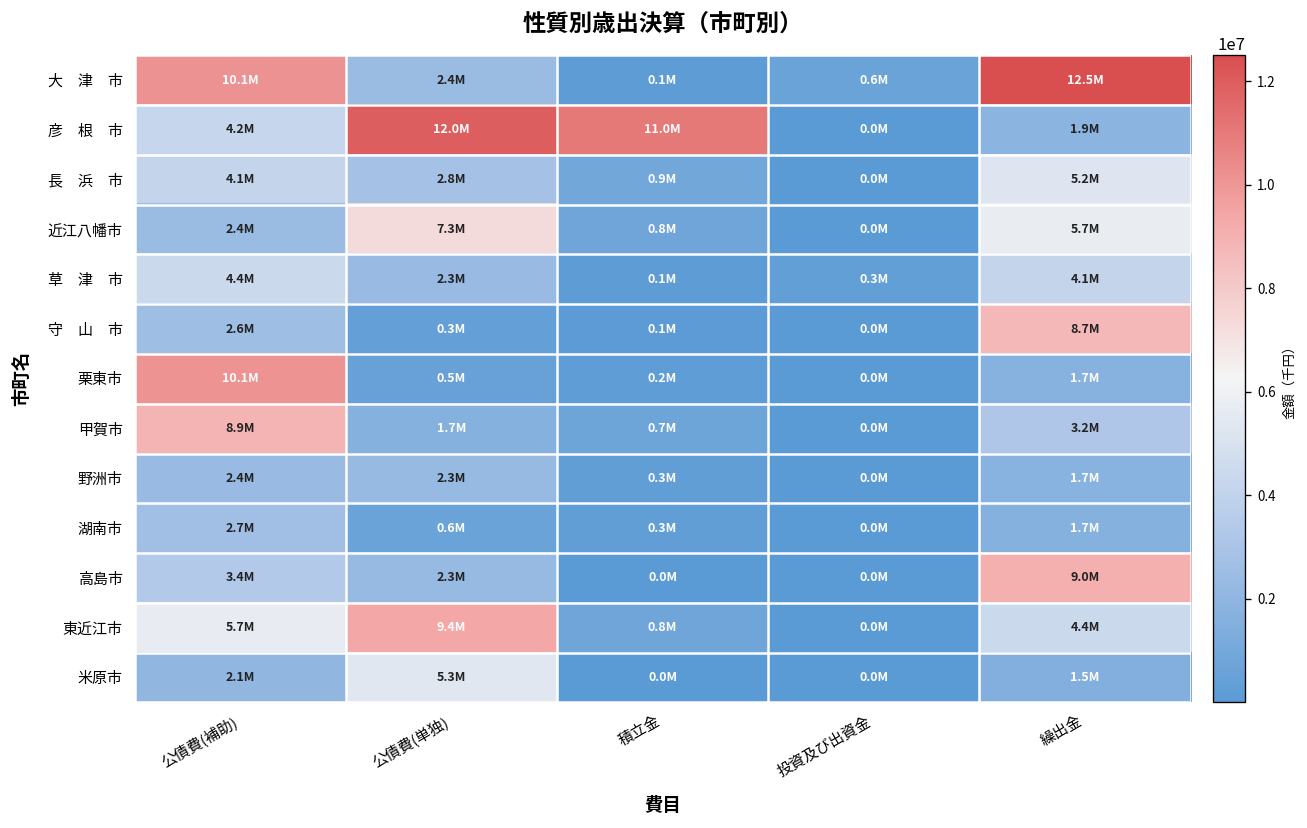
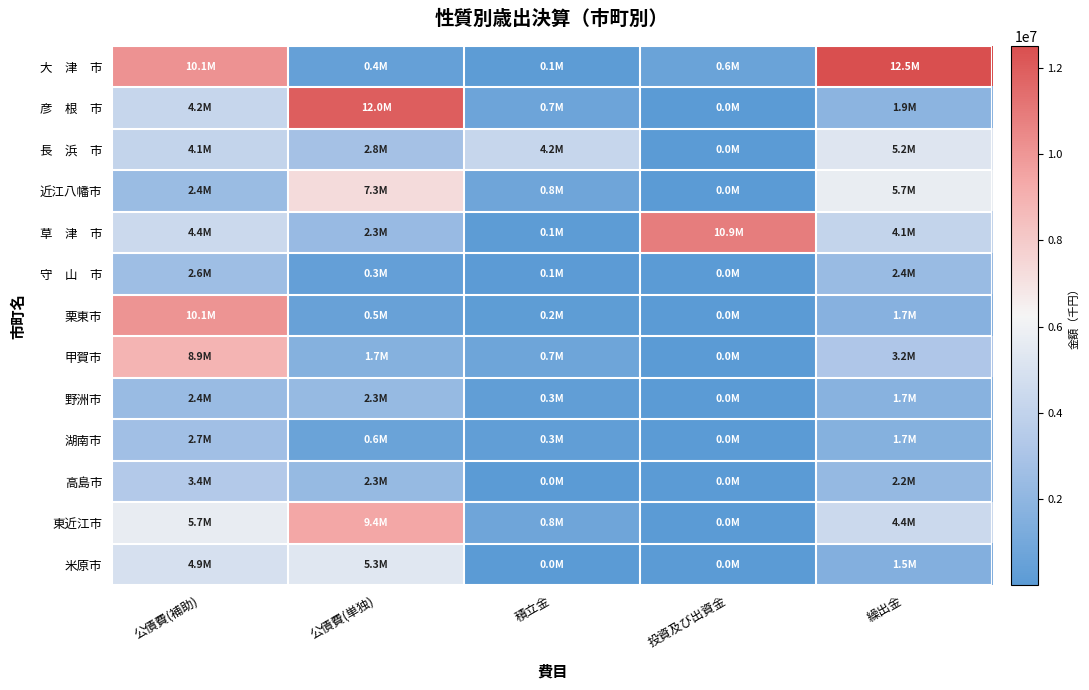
  {
    "大 津 市": {
      "公債費(補助)": "10.1M",
-     "公債費(単独)": "2.4M",
+     "公債費(単独)": "0.4M",
      "積立金": "0.1M",
      "投資及び出資金": "0.6M",
      "繰出金": "12.5M"
    },
    "彦 根 市": {
      "公債費(補助)": "4.2M",
      "公債費(単独)": "12.0M",
-     "積立金": "11.0M",
+     "積立金": "0.7M",
      "投資及び出資金": "0.0M",
      "繰出金": "1.9M"
    },
    "長 浜 市": {
      "公債費(補助)": "4.1M",
      "公債費(単独)": "2.8M",
-     "積立金": "0.9M",
+     "積立金": "4.2M",
      "投資及び出資金": "0.0M",
      "繰出金": "5.2M"
    },
    "近江八幡市": {
      "公債費(補助)": "2.4M",
      "公債費(単独)": "7.3M",
      "積立金": "0.8M",
      "投資及び出資金": "0.0M",
      "繰出金": "5.7M"
    },
    "草 津 市": {
      "公債費(補助)": "4.4M",
      "公債費(単独)": "2.3M",
      "積立金": "0.1M",
-     "投資及び出資金": "0.3M",
+     "投資及び出資金": "10.9M",
      "繰出金": "4.1M"
    },
    "守 山 市": {
      "公債費(補助)": "2.6M",
      "公債費(単独)": "0.3M",
      "積立金": "0.1M",
      "投資及び出資金": "0.0M",
-     "繰出金": "8.7M"
+     "繰出金": "2.4M"
    },
    "栗東市": {
      "公債費(補助)": "10.1M",
      "公債費(単独)": "0.5M",
      "積立金": "0.2M",
      "投資及び出資金": "0.0M",
      "繰出金": "1.7M"
    },
    "甲賀市": {
      "公債費(補助)": "8.9M",
      "公債費(単独)": "1.7M",
      "積立金": "0.7M",
      "投資及び出資金": "0.0M",
      "繰出金": "3.2M"
    },
    "野洲市": {
      "公債費(補助)": "2.4M",
      "公債費(単独)": "2.3M",
      "積立金": "0.3M",
      "投資及び出資金": "0.0M",
      "繰出金": "1.7M"
    },
    "湖南市": {
      "公債費(補助)": "2.7M",
      "公債費(単独)": "0.6M",
      "積立金": "0.3M",
      "投資及び出資金": "0.0M",
      "繰出金": "1.7M"
    },
    "高島市": {
      "公債費(補助)": "3.4M",
      "公債費(単独)": "2.3M",
      "積立金": "0.0M",
      "投資及び出資金": "0.0M",
-     "繰出金": "9.0M"
+     "繰出金": "2.2M"
    },
    "東近江市": {
      "公債費(補助)": "5.7M",
      "公債費(単独)": "9.4M",
      "積立金": "0.8M",
      "投資及び出資金": "0.0M",
      "繰出金": "4.4M"
    },
    "米原市": {
-     "公債費(補助)": "2.1M",
+     "公債費(補助)": "4.9M",
      "公債費(単独)": "5.3M",
      "積立金": "0.0M",
      "投資及び出資金": "0.0M",
      "繰出金": "1.5M"
    }
  }
